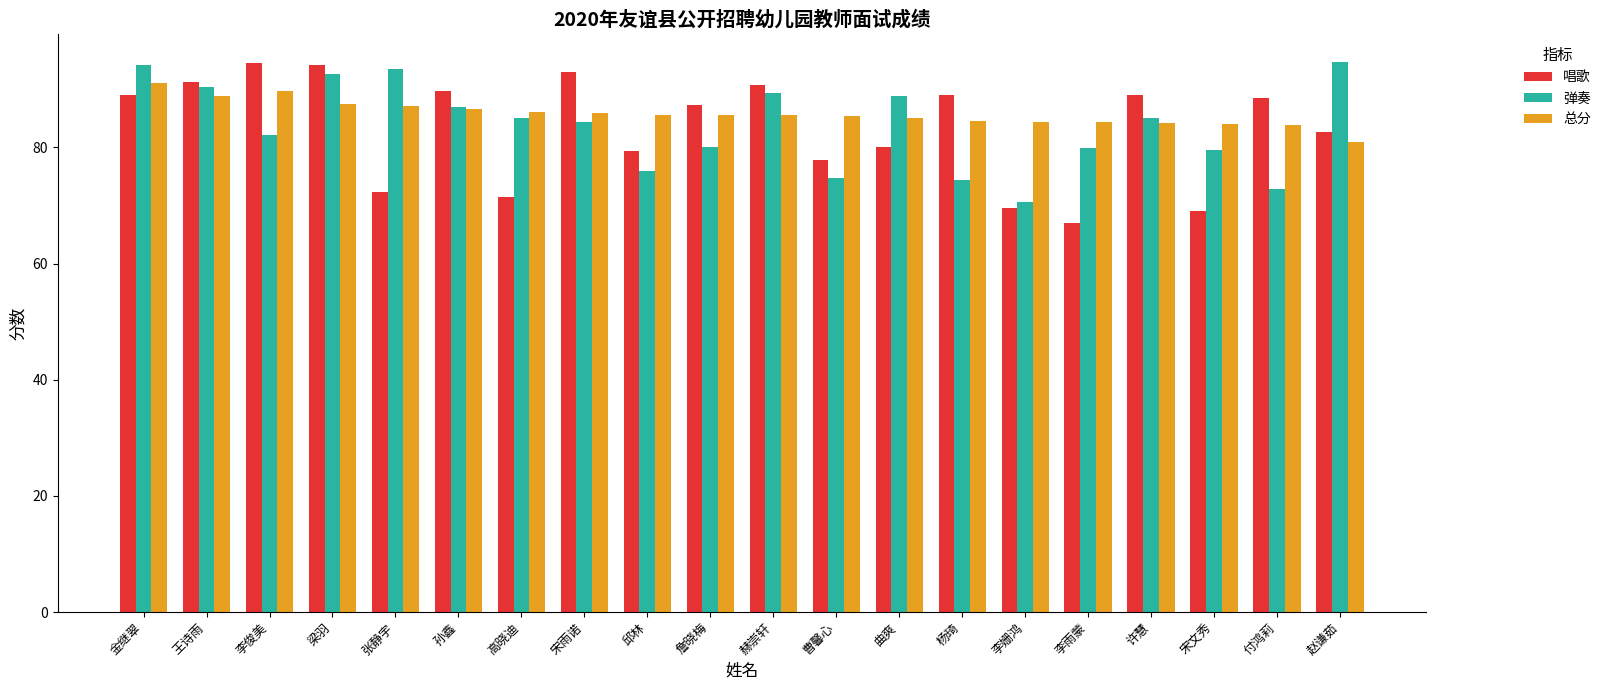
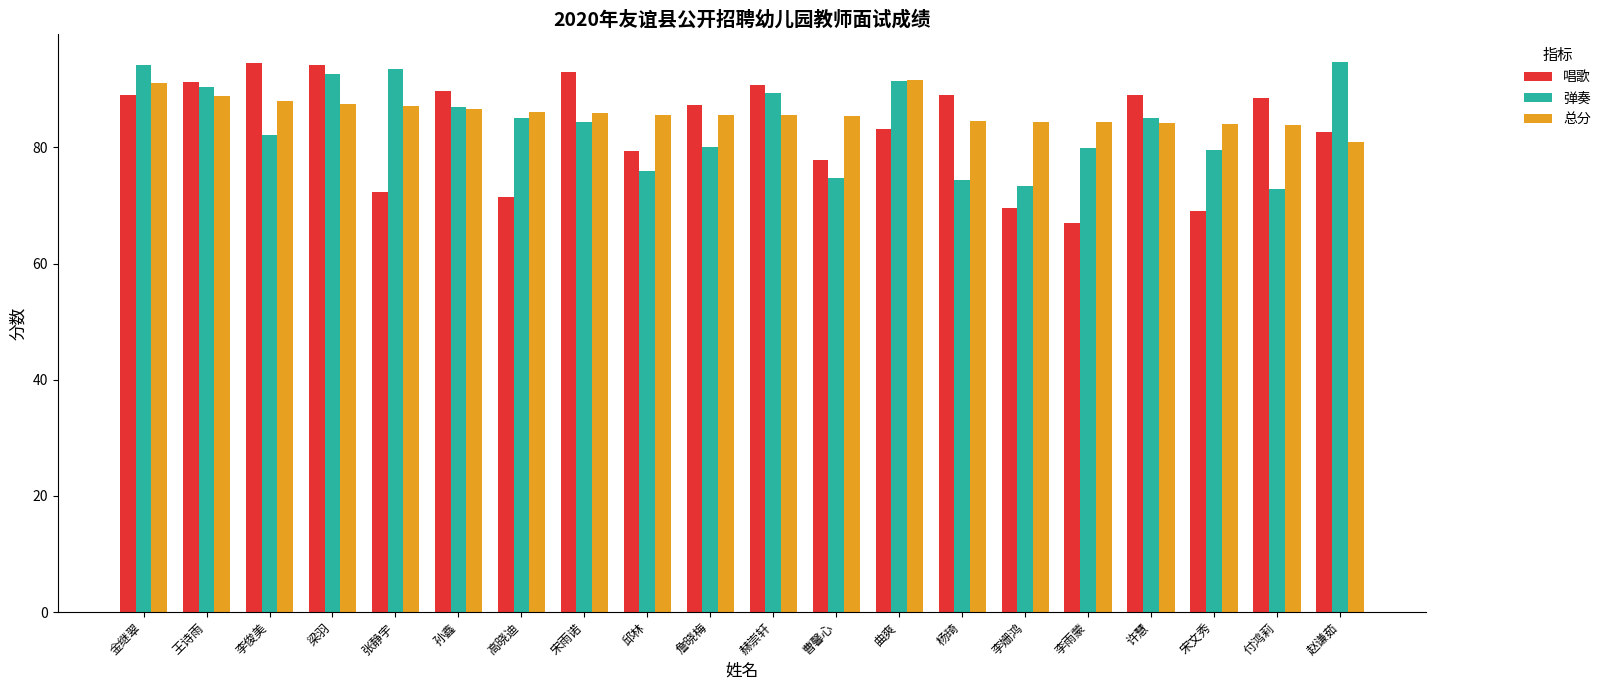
  {
    "唱歌": {
      "金继翠": 89,
      "王诗雨": 91,
      "李俊美": 95,
      "梁羽": 94,
      "张静宇": 72,
      "孙鑫": 90,
      "高晓迪": 71,
      "宋雨诺": 93,
      "邱林": 79,
      "詹晓梅": 87,
      "赫崇轩": 91,
      "曹馨心": 78,
-     "曲爽": 80,
+     "曲爽": 83,
      "杨琦": 89,
      "李姗鸿": 70,
      "李雨蒙": 67,
      "许慧": 89,
      "宋文秀": 69,
      "付鸿莉": 89,
      "赵谦茹": 83
    },
    "弹奏": {
      "金继翠": 94,
      "王诗雨": 90,
      "李俊美": 82,
      "梁羽": 93,
      "张静宇": 94,
      "孙鑫": 87,
      "高晓迪": 85,
      "宋雨诺": 84,
      "邱林": 76,
      "詹晓梅": 80,
      "赫崇轩": 89,
      "曹馨心": 75,
-     "曲爽": 89,
+     "曲爽": 91,
      "杨琦": 74,
-     "李姗鸿": 71,
+     "李姗鸿": 73,
      "李雨蒙": 80,
      "许慧": 85,
      "宋文秀": 80,
      "付鸿莉": 73,
      "赵谦茹": 95
    },
    "总分": {
      "金继翠": 91,
      "王诗雨": 89,
-     "李俊美": 90,
+     "李俊美": 88,
      "梁羽": 87,
      "张静宇": 87,
      "孙鑫": 87,
      "高晓迪": 86,
      "宋雨诺": 86,
      "邱林": 86,
      "詹晓梅": 86,
      "赫崇轩": 86,
      "曹馨心": 85,
-     "曲爽": 85,
+     "曲爽": 92,
      "杨琦": 85,
      "李姗鸿": 84,
      "李雨蒙": 84,
      "许慧": 84,
      "宋文秀": 84,
      "付鸿莉": 84,
      "赵谦茹": 81
    }
  }
